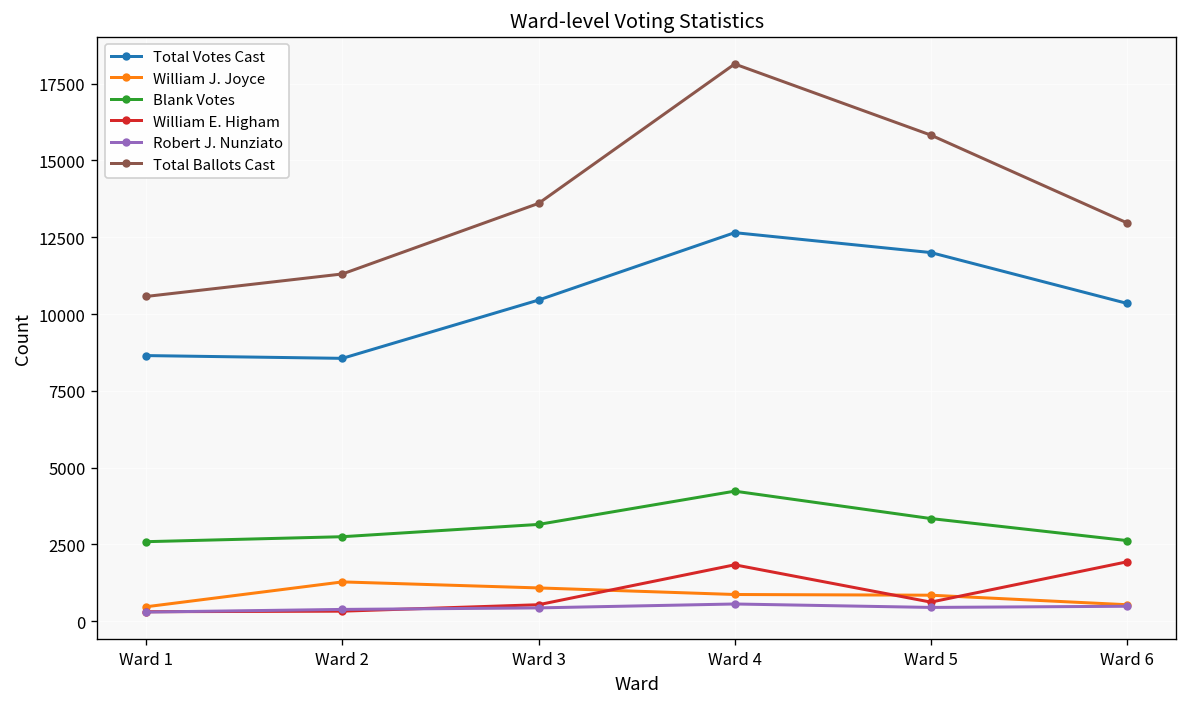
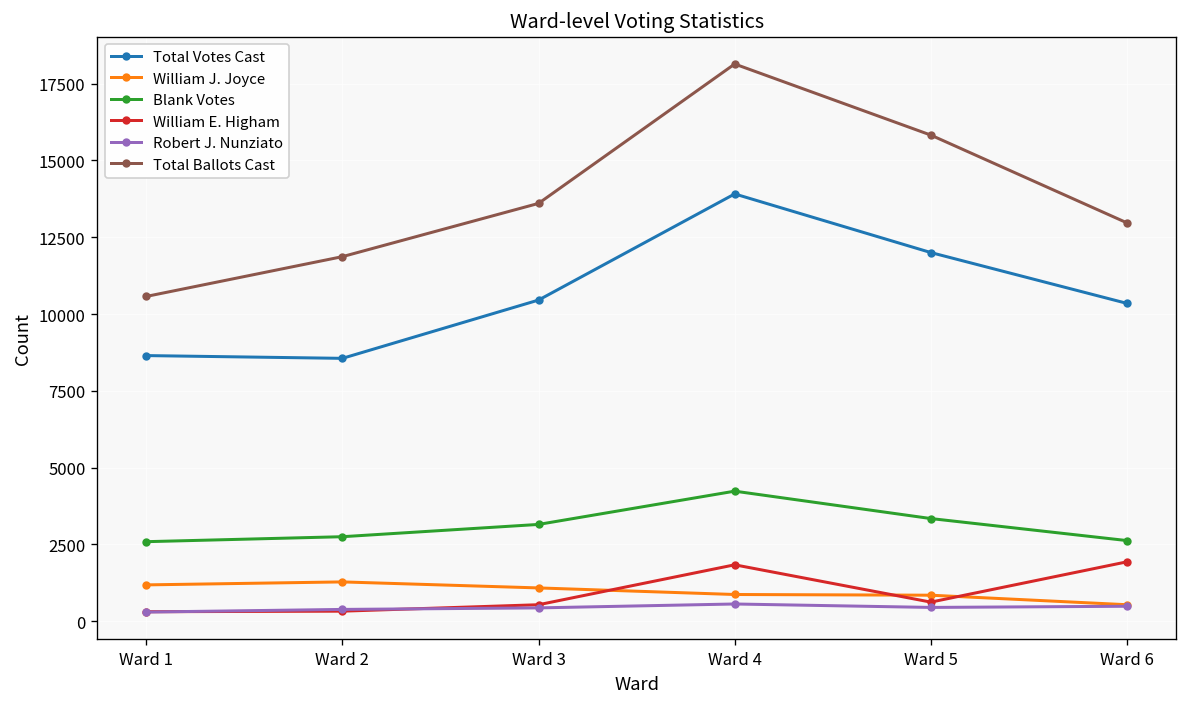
  {
    "Total Votes Cast": {
      "Ward 1": 8600,
      "Ward 2": 8600,
      "Ward 3": 10500,
-     "Ward 4": 12600,
+     "Ward 4": 13900,
      "Ward 5": 12000,
      "Ward 6": 10300
    },
    "William J. Joyce": {
-     "Ward 1": 500,
+     "Ward 1": 1200,
      "Ward 2": 1300,
      "Ward 3": 1100,
      "Ward 4": 900,
      "Ward 5": 800
    },
    "Blank Votes": {
      "Ward 1": 2600,
      "Ward 2": 2700,
      "Ward 3": 3100,
      "Ward 4": 4200,
      "Ward 5": 3300,
      "Ward 6": 2600
    },
    "William E. Higham": {
      "Ward 3": 500,
      "Ward 4": 1800,
      "Ward 5": 600,
      "Ward 6": 1900
    },
    "Robert J. Nunziato": {
      "Ward 3": 400,
      "Ward 4": 600,
      "Ward 5": 400
    },
    "Total Ballots Cast": {
      "Ward 1": 10600,
-     "Ward 2": 11300,
+     "Ward 2": 11900,
      "Ward 3": 13600,
      "Ward 4": 18100,
      "Ward 5": 15800,
      "Ward 6": 13000
    }
  }
